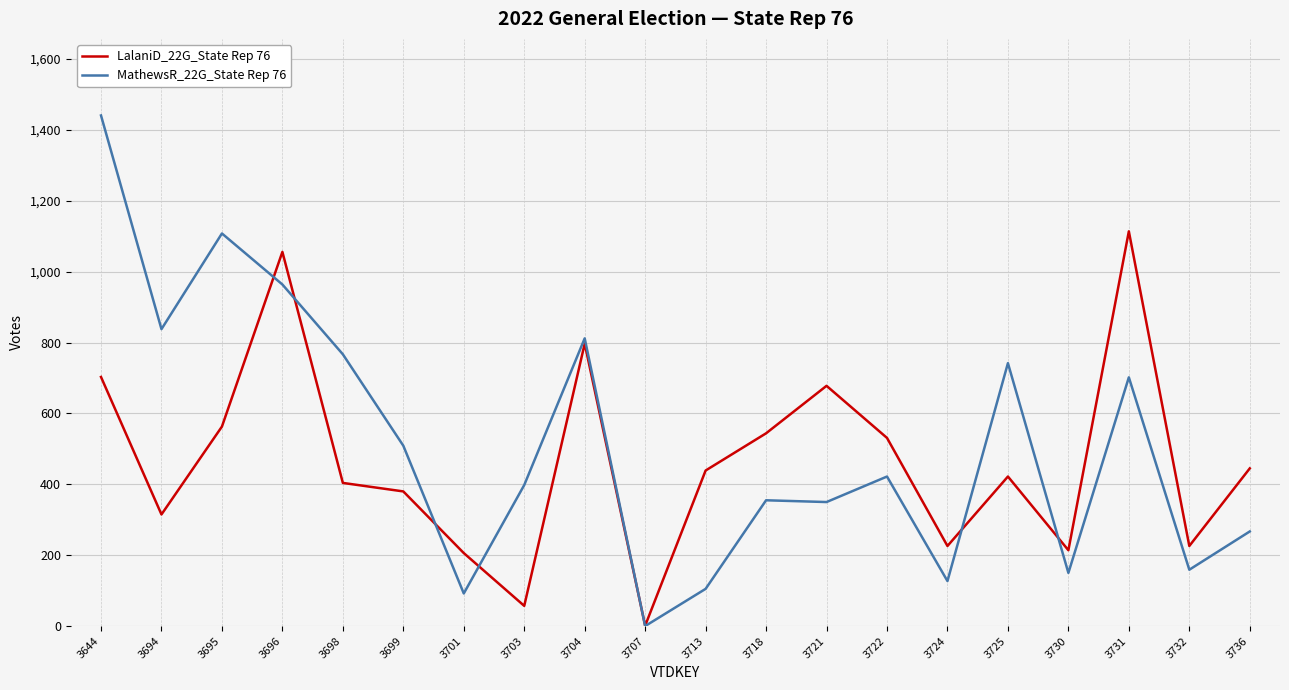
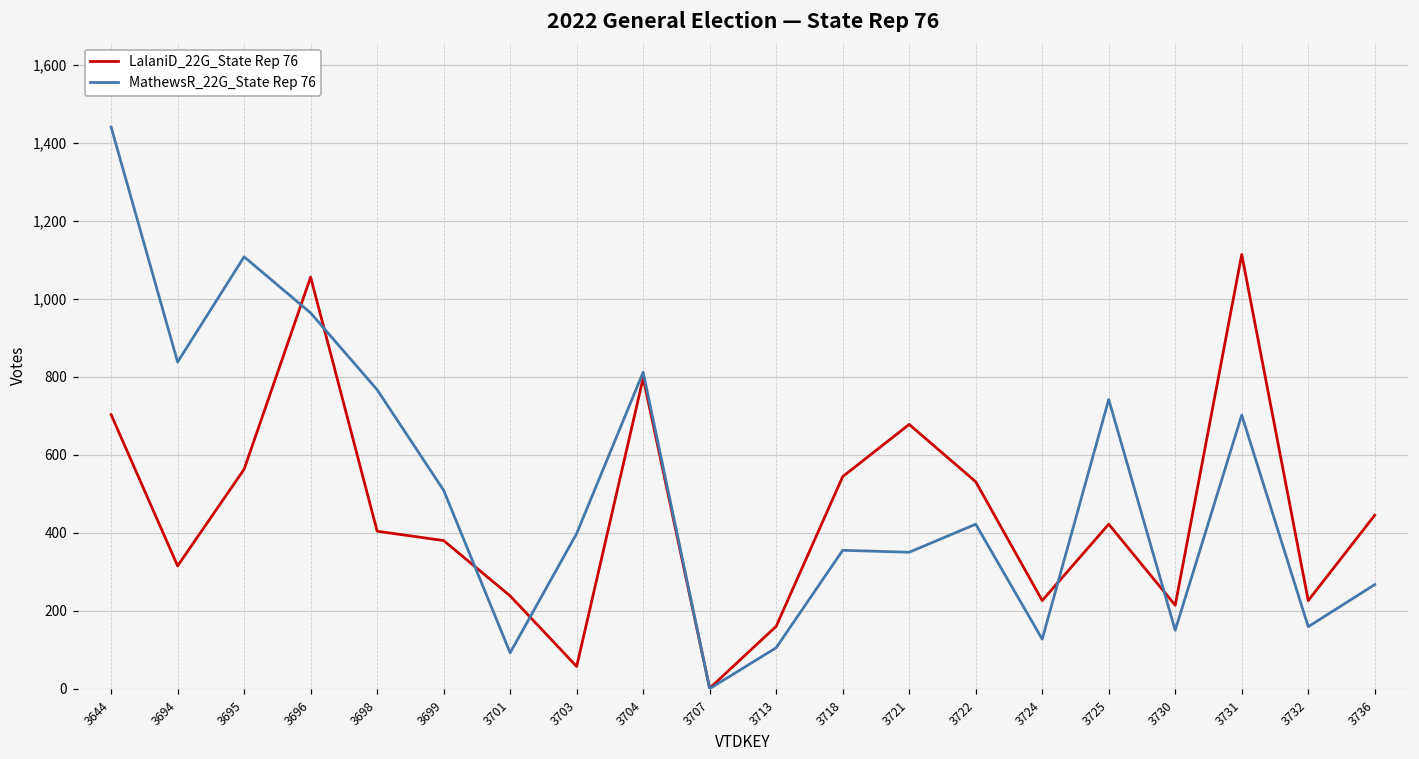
  {
    "LalaniD_22G_State Rep 76": {
      "3644": "700",
      "3694": "320",
      "3695": "560",
      "3696": "1,060",
      "3698": "400",
      "3699": "380",
-     "3701": "210",
+     "3701": "240",
      "3703": "60",
      "3704": "800",
-     "3713": "440",
+     "3713": "160",
      "3718": "540",
      "3721": "680",
      "3722": "530",
      "3724": "230",
      "3725": "420",
      "3730": "210",
      "3731": "1,110",
      "3732": "230",
      "3736": "450"
    },
    "MathewsR_22G_State Rep 76": {
      "3644": "1,440",
      "3694": "840",
      "3695": "1,110",
      "3696": "960",
      "3698": "770",
      "3699": "510",
      "3701": "90",
      "3703": "400",
      "3704": "810",
      "3713": "110",
      "3718": "360",
      "3721": "350",
      "3722": "420",
      "3724": "130",
      "3725": "740",
      "3730": "150",
      "3731": "700",
      "3732": "160",
      "3736": "270"
    }
  }
